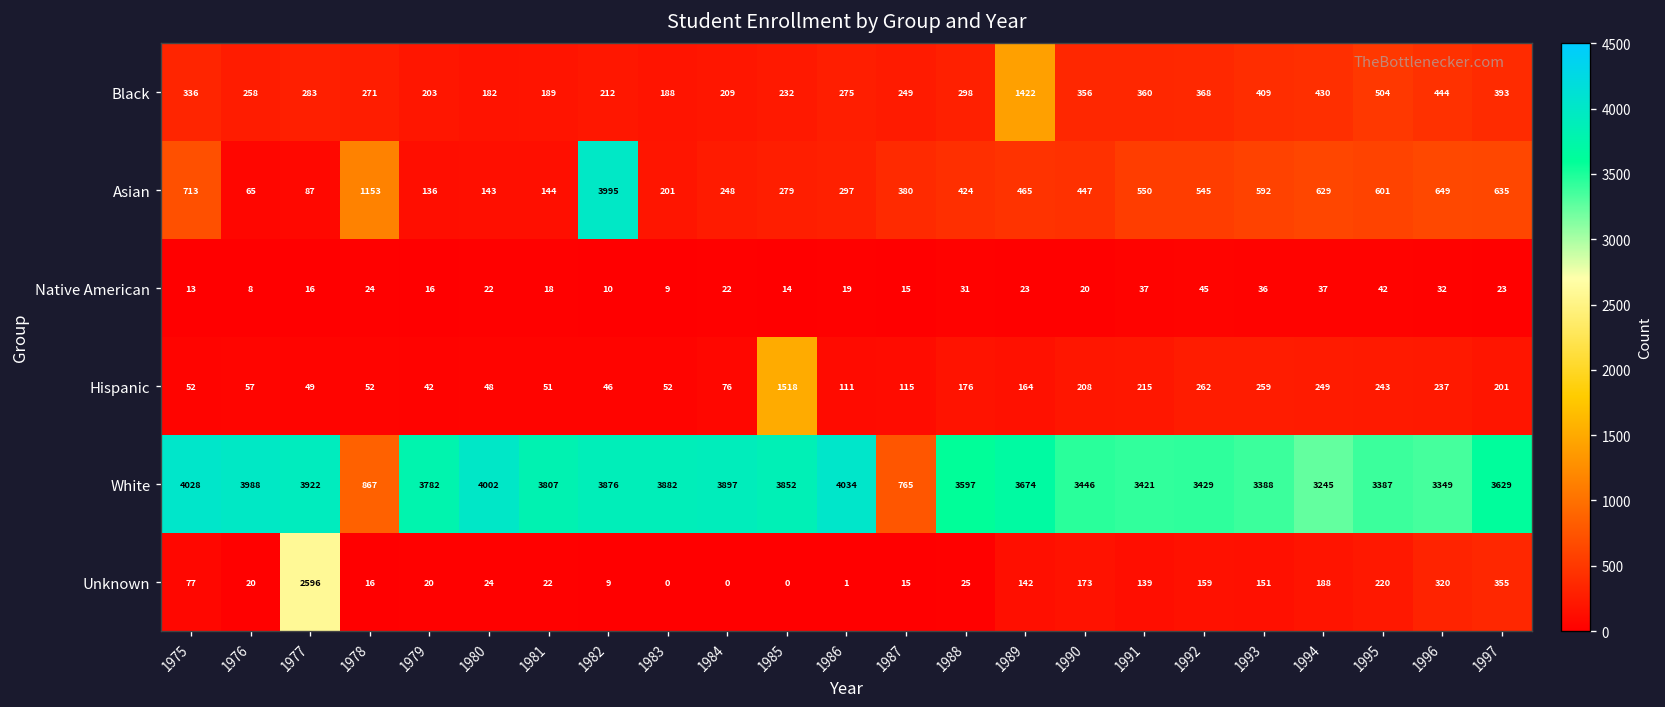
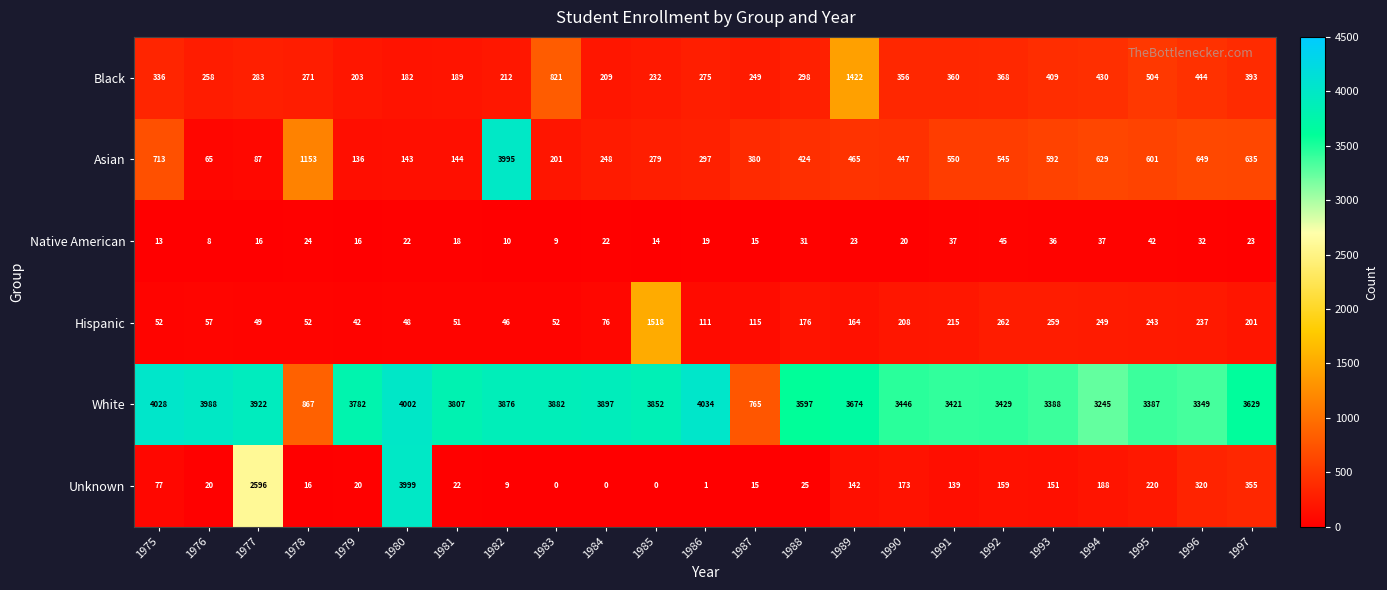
  {
    "Black": {
      "1975": 336,
      "1976": 258,
      "1977": 283,
      "1978": 271,
      "1979": 203,
      "1980": 182,
      "1981": 189,
      "1982": 212,
-     "1983": 188,
+     "1983": 821,
      "1984": 209,
      "1985": 232,
      "1986": 275,
      "1987": 249,
      "1988": 298,
      "1989": 1422,
      "1990": 356,
      "1991": 360,
      "1992": 368,
      "1993": 409,
      "1994": 430,
      "1995": 504,
      "1997": 393
    },
    "Asian": {
      "1975": 713,
      "1976": 65,
      "1977": 87,
      "1978": 1153,
      "1979": 136,
      "1980": 143,
      "1981": 144,
      "1982": 3995,
      "1983": 201,
      "1984": 248,
      "1985": 279,
      "1986": 297,
      "1987": 380,
      "1988": 424,
      "1989": 465,
      "1990": 447,
      "1991": 550,
      "1992": 545,
      "1993": 592,
      "1994": 629,
      "1995": 601,
      "1996": 649,
      "1997": 635
    },
    "Native American": {
      "1975": 13,
      "1976": 8,
      "1977": 16,
      "1978": 24,
      "1979": 16,
      "1980": 22,
      "1981": 18,
      "1982": 10,
      "1983": 9,
      "1984": 22,
      "1985": 14,
      "1986": 19,
      "1987": 15,
      "1988": 31,
      "1989": 23,
      "1990": 20,
      "1991": 37,
      "1992": 45,
      "1993": 36,
      "1994": 37,
      "1995": 42,
      "1996": 32,
      "1997": 23
    },
    "Hispanic": {
      "1975": 52,
      "1976": 57,
      "1977": 49,
      "1978": 52,
      "1979": 42,
      "1980": 48,
      "1981": 51,
      "1982": 46,
      "1983": 52,
      "1984": 76,
      "1985": 1518,
      "1986": 111,
      "1987": 115,
      "1988": 176,
      "1989": 164,
      "1990": 208,
      "1991": 215,
      "1992": 262,
      "1993": 259,
      "1994": 249,
      "1995": 243,
      "1996": 237,
      "1997": 201
    },
    "White": {
      "1975": 4028,
      "1976": 3988,
      "1977": 3922,
      "1978": 867,
      "1979": 3782,
      "1980": 4002,
      "1981": 3807,
      "1982": 3876,
      "1983": 3882,
      "1984": 3897,
      "1985": 3852,
      "1986": 4034,
      "1987": 765,
      "1988": 3597,
      "1989": 3674,
      "1990": 3446,
      "1991": 3421,
      "1992": 3429,
      "1993": 3388,
      "1994": 3245,
      "1995": 3387,
      "1996": 3349,
      "1997": 3629
    },
    "Unknown": {
      "1975": 77,
      "1976": 20,
      "1977": 2596,
      "1978": 16,
      "1979": 20,
-     "1980": 24,
+     "1980": 3999,
      "1981": 22,
      "1982": 9,
      "1983": 0,
      "1984": 0,
      "1985": 0,
      "1986": 1,
      "1987": 15,
      "1988": 25,
      "1989": 142,
      "1990": 173,
      "1991": 139,
      "1992": 159,
      "1993": 151,
      "1994": 188,
      "1995": 220,
      "1996": 320,
      "1997": 355
    }
  }
